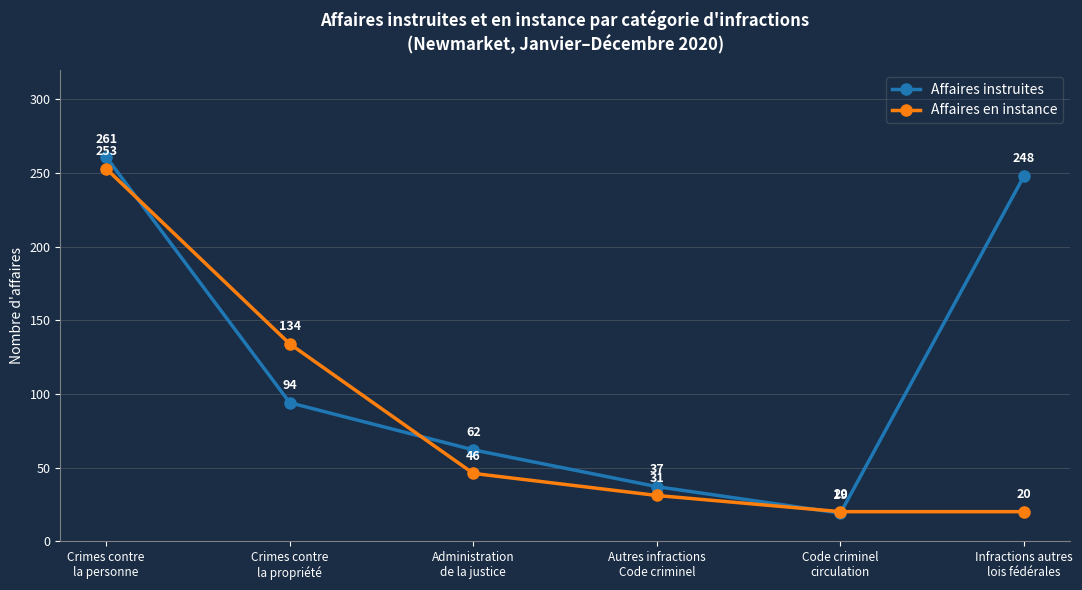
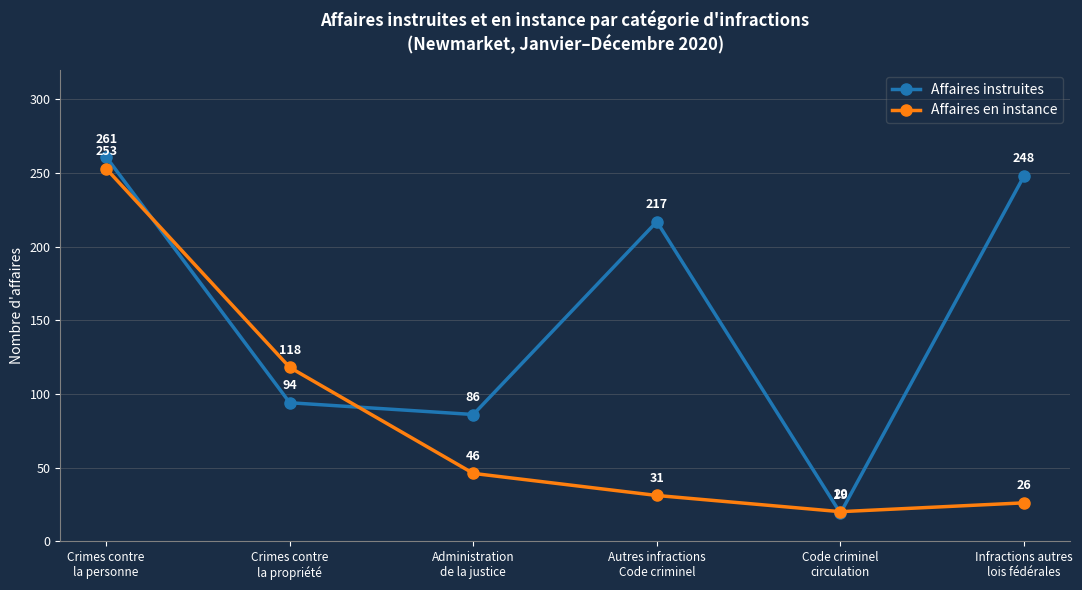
  {
    "Affaires instruites": {
      "Crimes contre la personne": 261,
      "Crimes contre la propriété": 94,
-     "Administration de la justice": 62,
-     "Autres infractions Code criminel": 37,
+     "Administration de la justice": 86,
+     "Autres infractions Code criminel": 217,
      "Infractions autres lois fédérales": 248
    },
    "Affaires en instance": {
-     "Crimes contre la propriété": 134,
+     "Crimes contre la propriété": 118,
      "Administration de la justice": 46,
      "Autres infractions Code criminel": 31,
-     "Infractions autres lois fédérales": 20
+     "Infractions autres lois fédérales": 26
    }
  }
